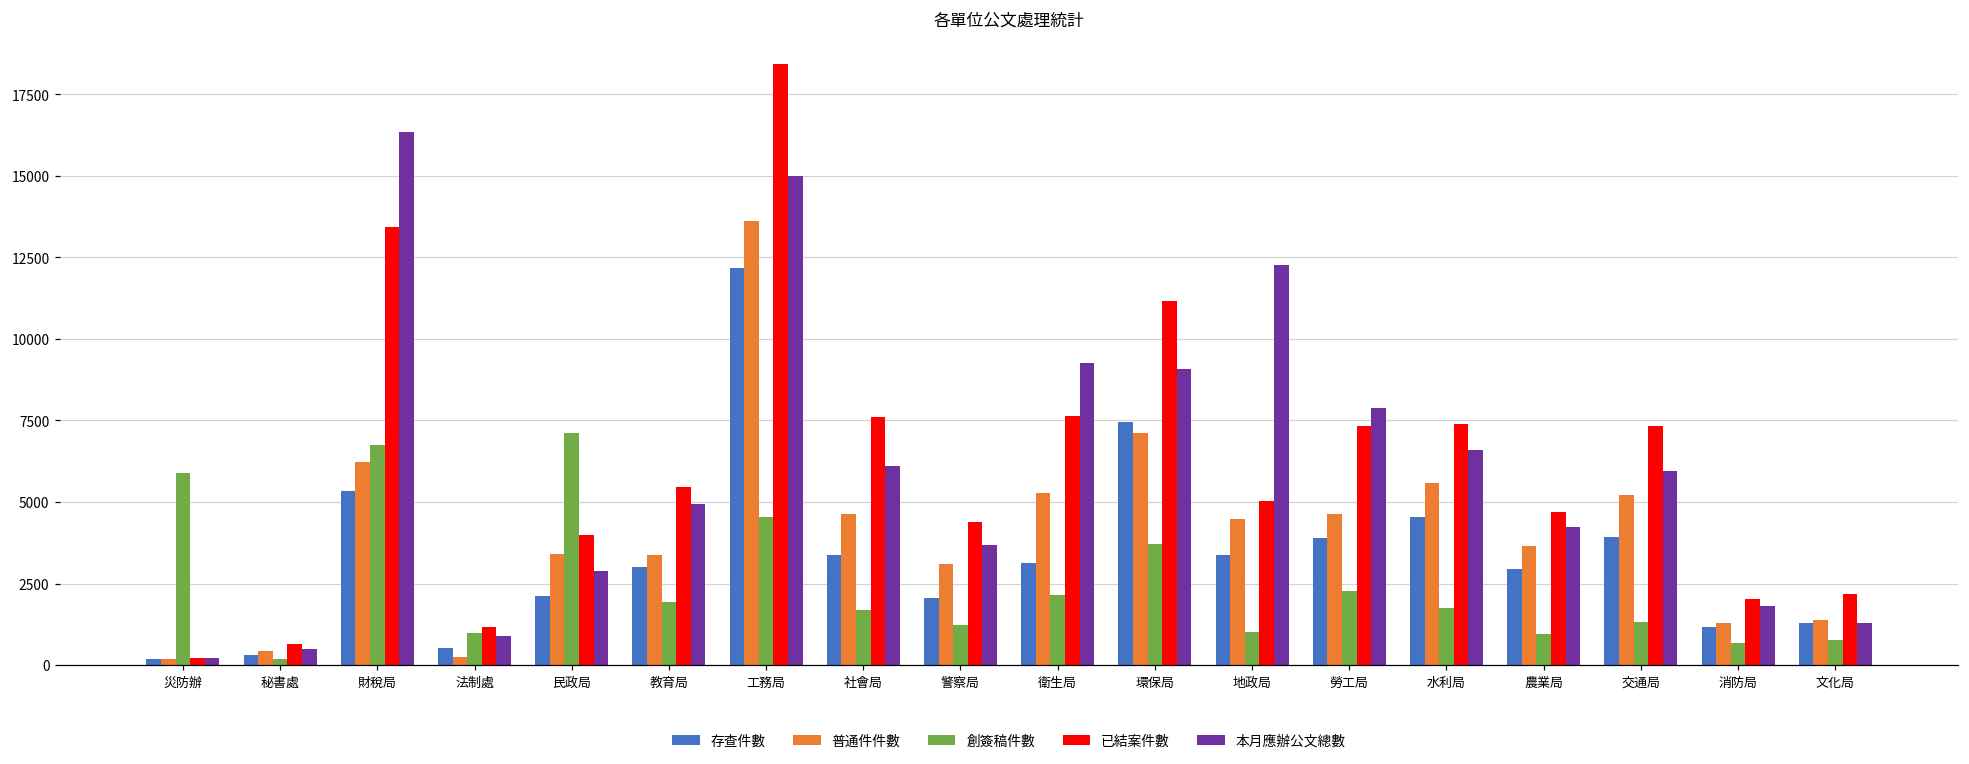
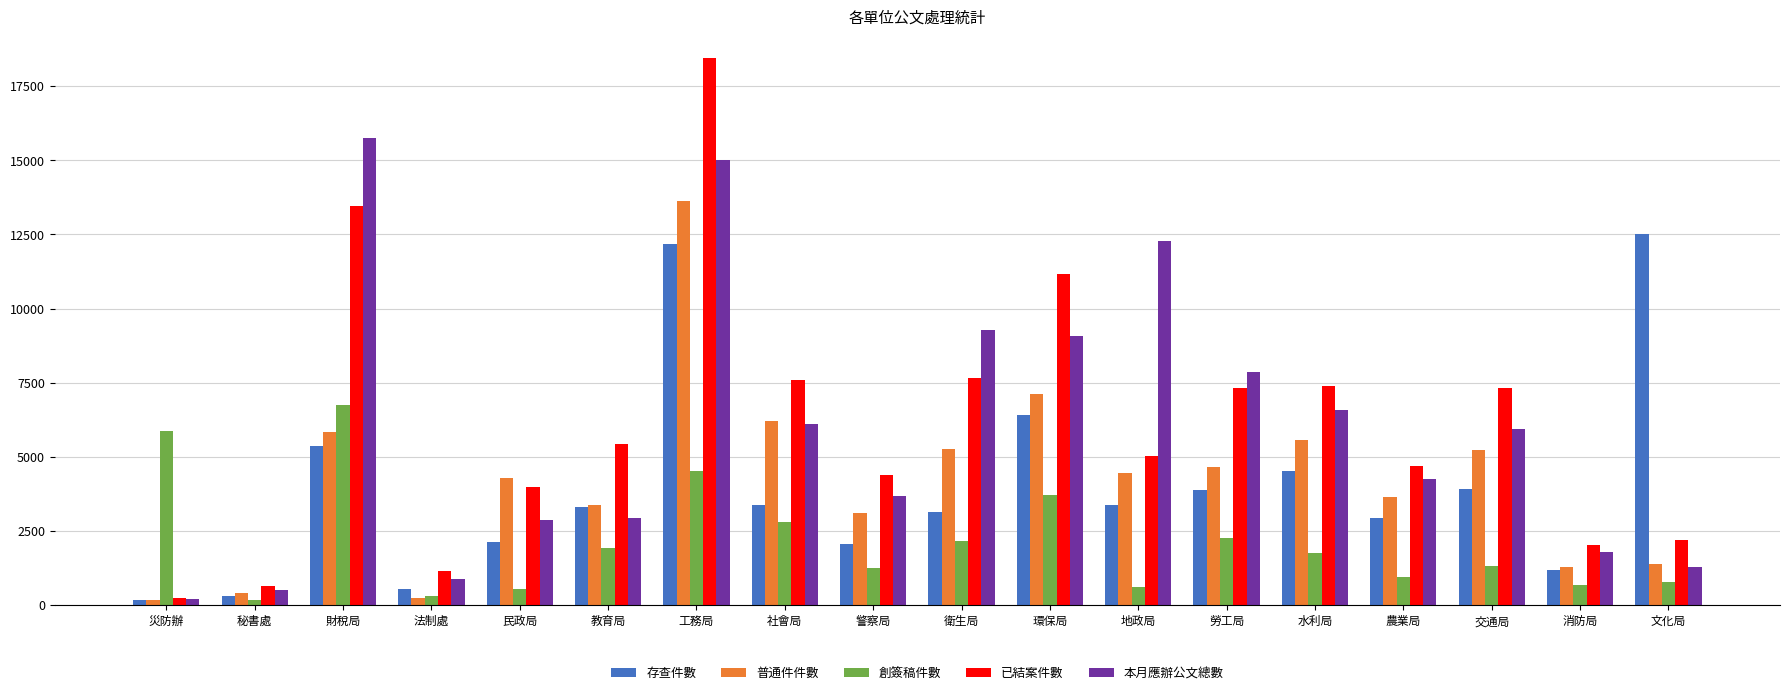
  {
    "存查件數": {
      "災防辦": 200,
      "秘書處": 300,
      "財稅局": 5400,
      "法制處": 500,
      "民政局": 2100,
-     "教育局": 3000,
+     "教育局": 3300,
      "工務局": 12200,
      "社會局": 3400,
      "警察局": 2100,
      "衛生局": 3100,
-     "環保局": 7500,
+     "環保局": 6400,
      "地政局": 3400,
      "勞工局": 3900,
      "水利局": 4500,
      "農業局": 2900,
      "交通局": 3900,
      "消防局": 1200,
-     "文化局": 1300
+     "文化局": 12500
    },
    "普通件件數": {
      "災防辦": 200,
      "秘書處": 400,
-     "財稅局": 6200,
+     "財稅局": 5800,
      "法制處": 300,
-     "民政局": 3400,
+     "民政局": 4300,
      "教育局": 3400,
      "工務局": 13600,
-     "社會局": 4600,
+     "社會局": 6200,
      "警察局": 3100,
      "衛生局": 5300,
      "環保局": 7100,
      "地政局": 4500,
      "勞工局": 4600,
      "水利局": 5600,
      "農業局": 3600,
      "交通局": 5200,
      "消防局": 1300,
      "文化局": 1400
    },
    "創簽稿件數": {
      "災防辦": 5900,
      "秘書處": 200,
      "財稅局": 6800,
-     "法制處": 1000,
-     "民政局": 7100,
+     "法制處": 300,
+     "民政局": 500,
      "教育局": 1900,
      "工務局": 4500,
-     "社會局": 1700,
+     "社會局": 2800,
      "警察局": 1200,
      "衛生局": 2200,
      "環保局": 3700,
-     "地政局": 1000,
+     "地政局": 600,
      "勞工局": 2300,
      "水利局": 1700,
      "農業局": 1000,
      "交通局": 1300,
      "消防局": 700,
      "文化局": 800
    },
    "已結案件數": {
      "災防辦": 200,
      "秘書處": 600,
      "財稅局": 13400,
      "法制處": 1200,
      "民政局": 4000,
      "教育局": 5400,
      "工務局": 18400,
      "社會局": 7600,
      "警察局": 4400,
      "衛生局": 7600,
      "環保局": 11200,
      "地政局": 5000,
      "勞工局": 7300,
      "水利局": 7400,
      "農業局": 4700,
      "交通局": 7300,
      "消防局": 2000,
      "文化局": 2200
    },
    "本月應辦公文總數": {
      "災防辦": 200,
      "秘書處": 500,
-     "財稅局": 16300,
+     "財稅局": 15700,
      "法制處": 900,
      "民政局": 2900,
-     "教育局": 4900,
+     "教育局": 2900,
      "工務局": 15000,
      "社會局": 6100,
      "警察局": 3700,
      "衛生局": 9300,
      "環保局": 9100,
      "地政局": 12300,
      "勞工局": 7900,
      "水利局": 6600,
      "農業局": 4200,
      "交通局": 5900,
      "消防局": 1800,
      "文化局": 1300
    }
  }
